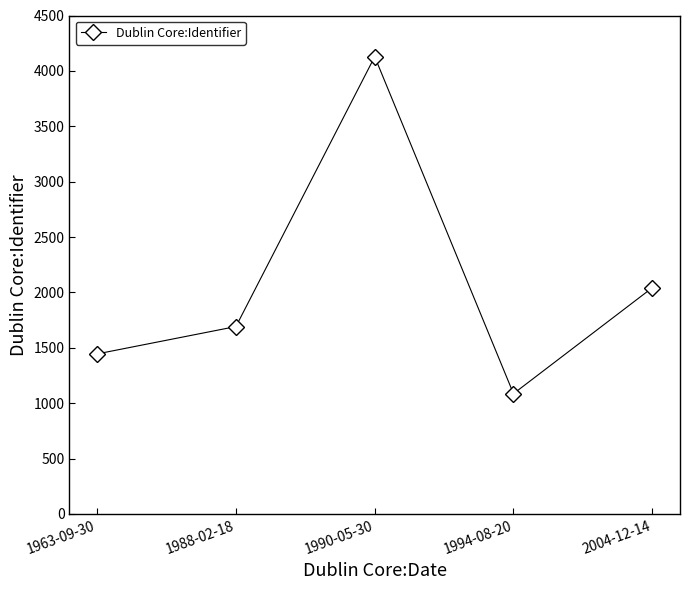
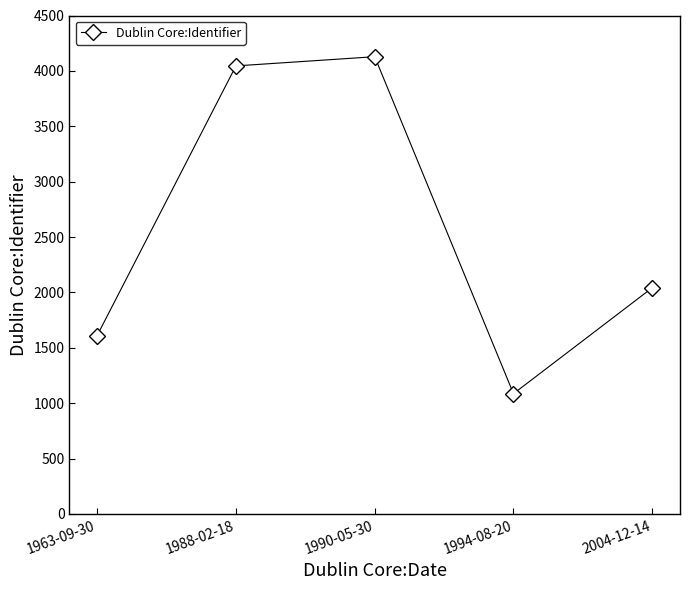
  {
-   "1963-09-30": 1450,
-   "1988-02-18": 1690,
+   "1963-09-30": 1610,
+   "1988-02-18": 4050,
    "1990-05-30": 4130,
    "1994-08-20": 1090,
    "2004-12-14": 2040
  }
